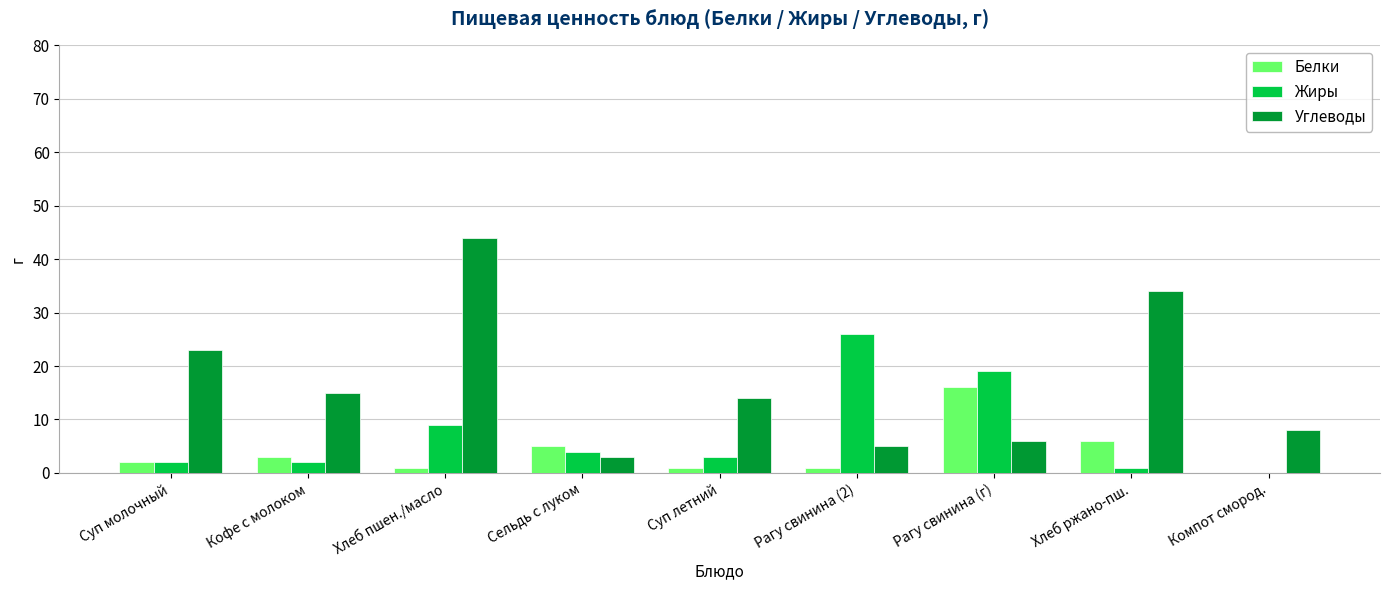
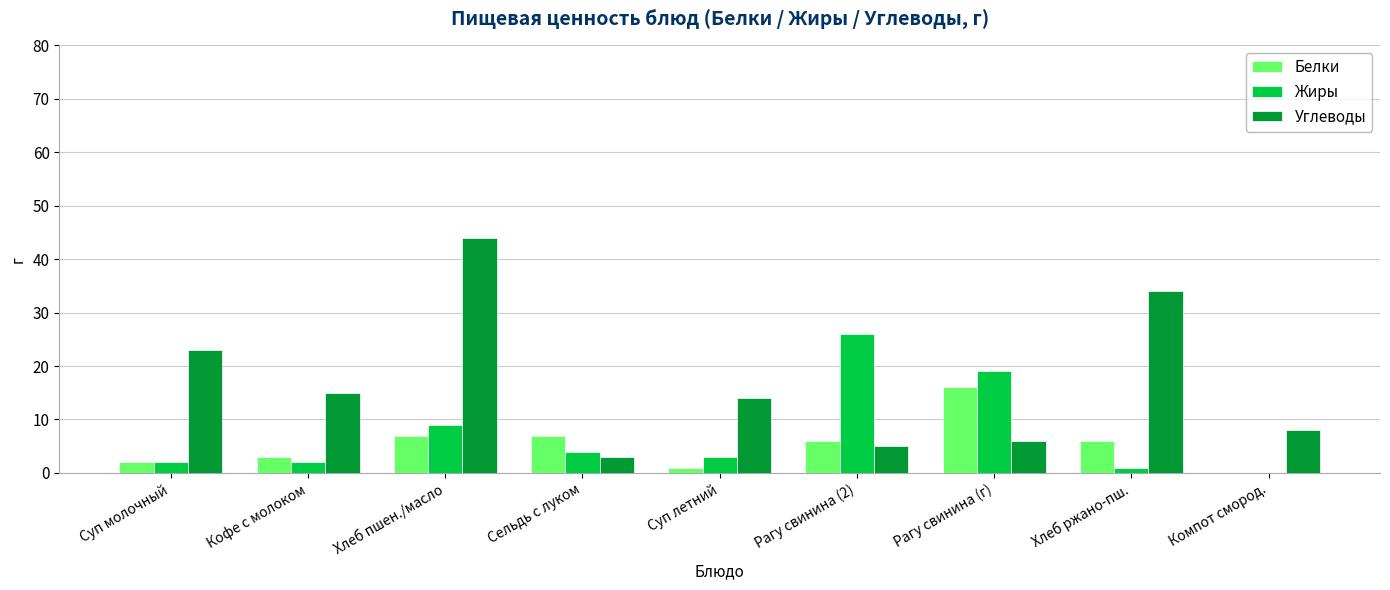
  {
    "Белки": {
      "Суп молочный": 2,
      "Кофе с молоком": 3,
-     "Хлеб пшен./масло": 1,
-     "Сельдь с луком": 5,
+     "Хлеб пшен./масло": 7,
+     "Сельдь с луком": 7,
      "Суп летний": 1,
-     "Рагу свинина (2)": 1,
+     "Рагу свинина (2)": 6,
      "Рагу свинина (г)": 16,
      "Хлеб ржано-пш.": 6,
      "Компот смород.": 0
    }
  }
